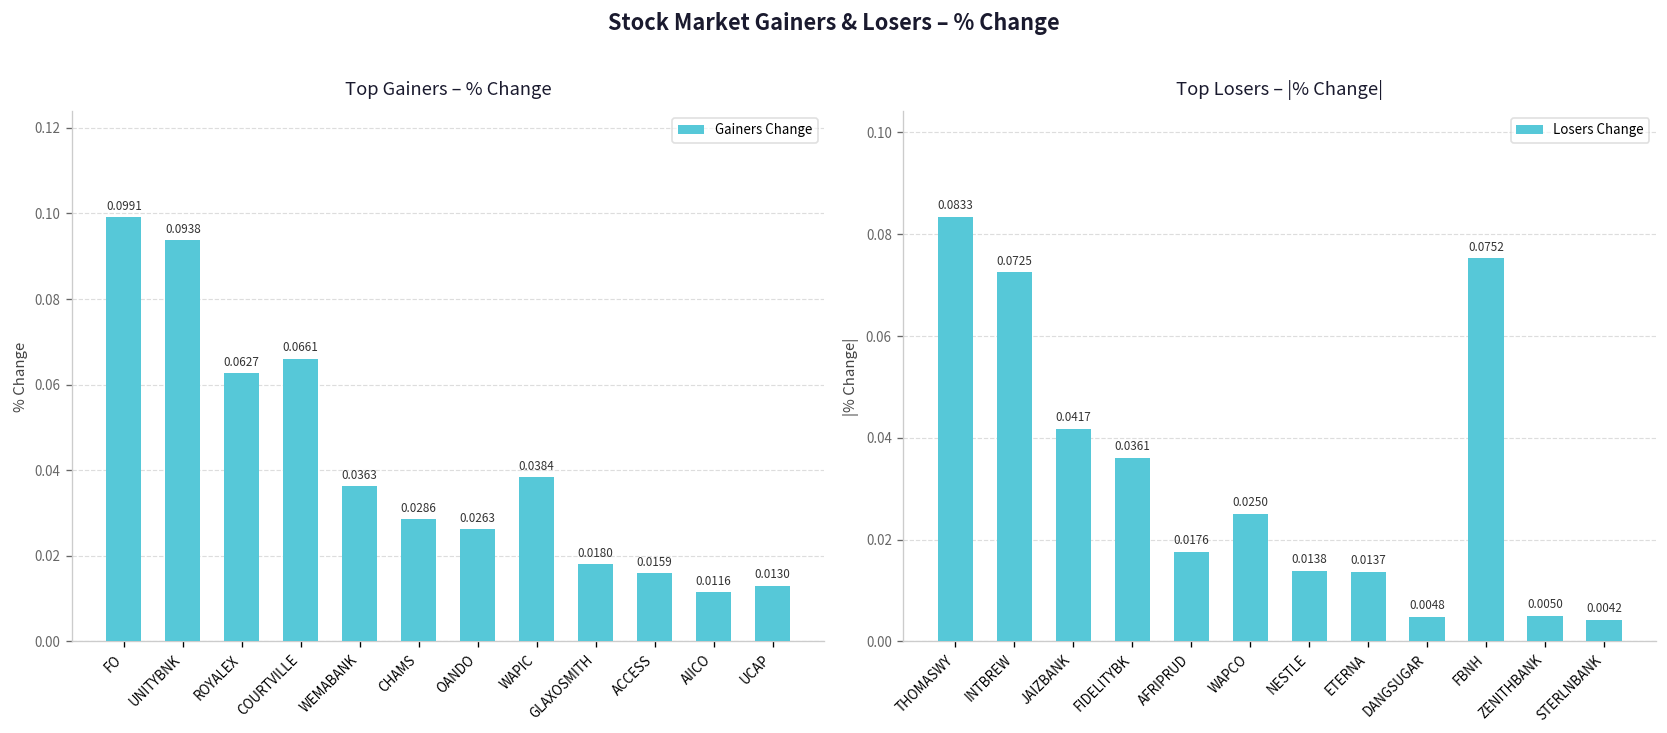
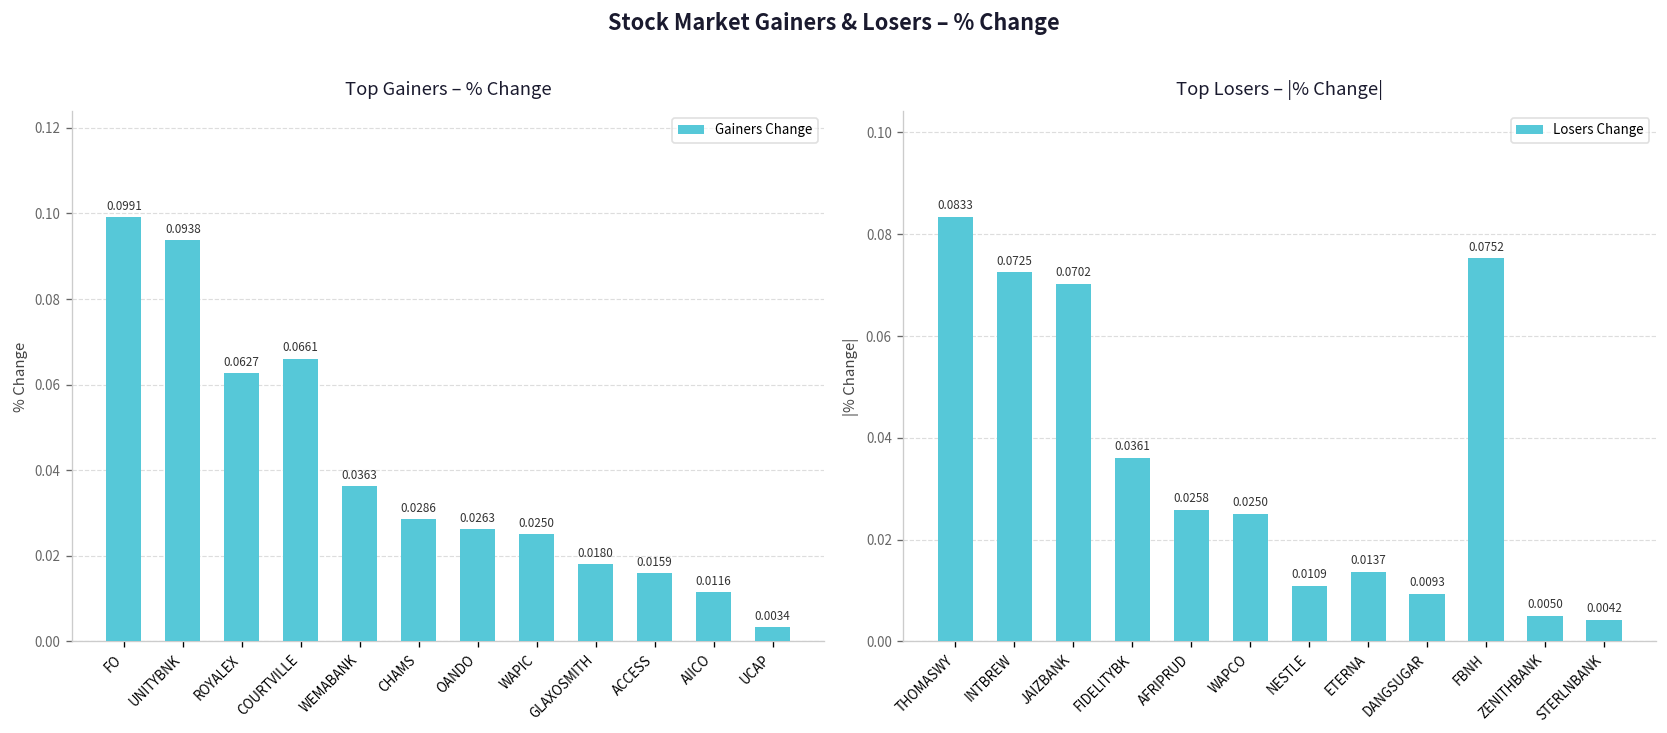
  {
    "Top Gainers – % Change": {
      "FO": 0.0991,
      "UNITYBNK": 0.0938,
      "ROYALEX": 0.0627,
      "COURTVILLE": 0.0661,
      "WEMABANK": 0.0363,
      "CHAMS": 0.0286,
      "OANDO": 0.0263,
-     "WAPIC": 0.0384,
+     "WAPIC": 0.0250,
      "GLAXOSMITH": 0.0180,
      "ACCESS": 0.0159,
      "AIICO": 0.0116,
-     "UCAP": 0.0130
+     "UCAP": 0.0034
    },
    "Top Losers – |% Change|": {
      "THOMASWY": 0.0833,
      "INTBREW": 0.0725,
-     "JAIZBANK": 0.0417,
+     "JAIZBANK": 0.0702,
      "FIDELITYBK": 0.0361,
-     "AFRIPRUD": 0.0176,
+     "AFRIPRUD": 0.0258,
      "WAPCO": 0.0250,
-     "NESTLE": 0.0138,
+     "NESTLE": 0.0109,
      "ETERNA": 0.0137,
-     "DANGSUGAR": 0.0048,
+     "DANGSUGAR": 0.0093,
      "FBNH": 0.0752,
      "ZENITHBANK": 0.0050,
      "STERLNBANK": 0.0042
    }
  }
